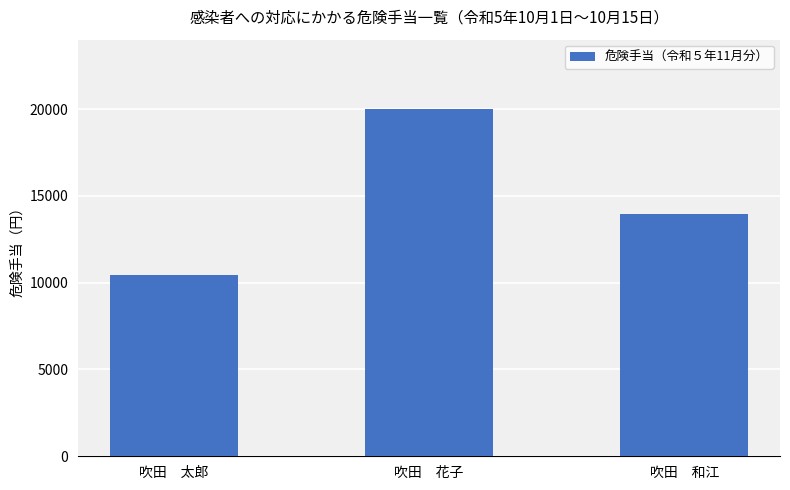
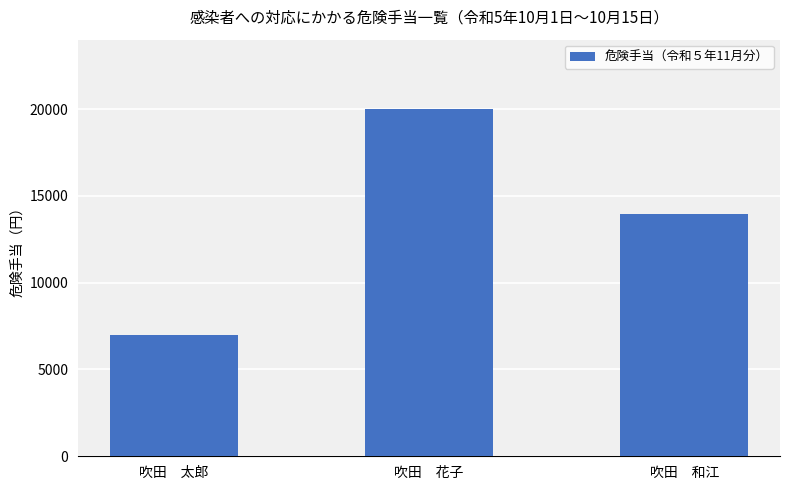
  {
-   "吹田 太郎": 10400,
+   "吹田 太郎": 7000,
    "吹田 花子": 20000,
    "吹田 和江": 14000
  }
